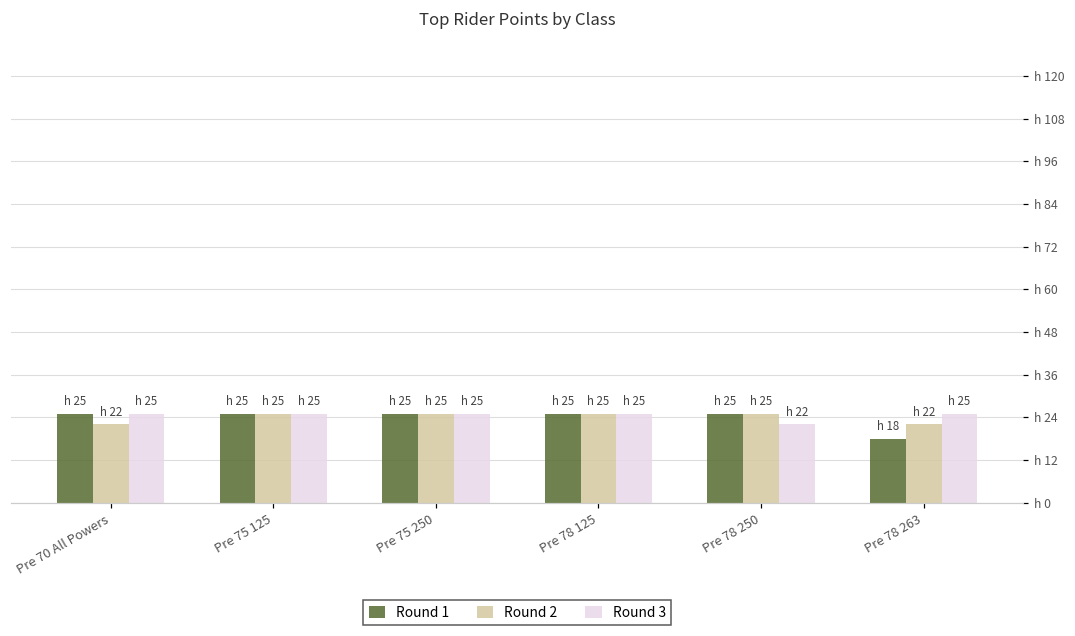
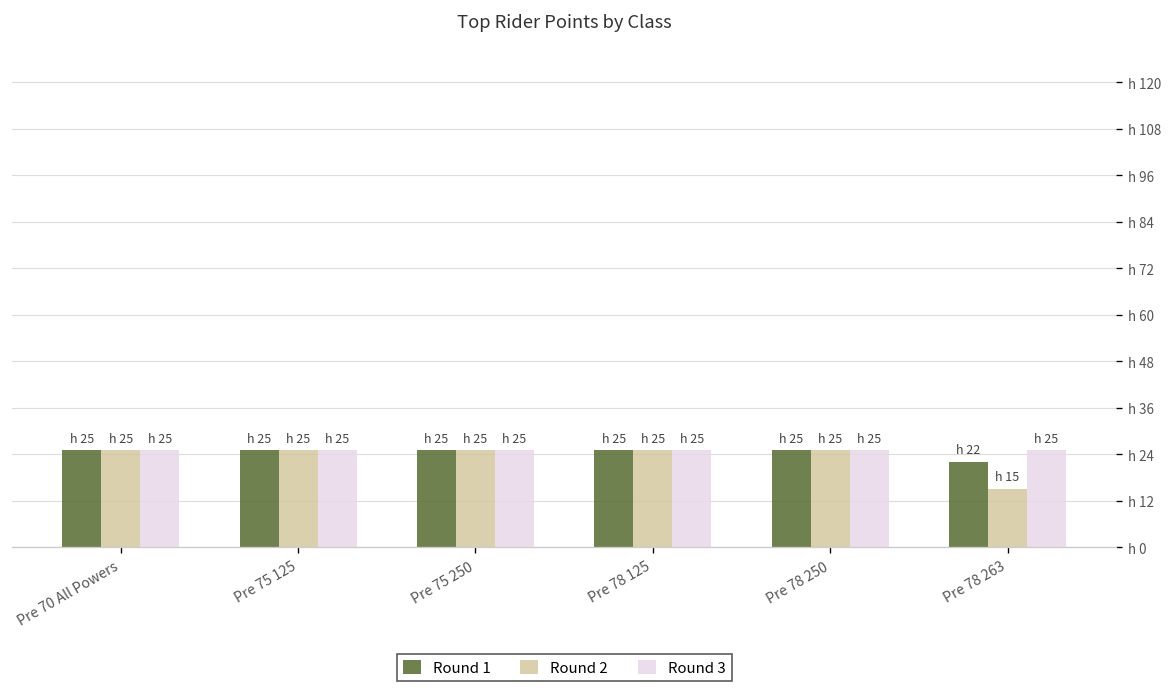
  {
    "Round 1": {
      "Pre 70 All Powers": 25,
      "Pre 75 125": 25,
      "Pre 75 250": 25,
      "Pre 78 125": 25,
      "Pre 78 250": 25,
-     "Pre 78 263": 18
+     "Pre 78 263": 22
    },
    "Round 2": {
-     "Pre 70 All Powers": 22,
+     "Pre 70 All Powers": 25,
      "Pre 75 125": 25,
      "Pre 75 250": 25,
      "Pre 78 125": 25,
      "Pre 78 250": 25,
-     "Pre 78 263": 22
+     "Pre 78 263": 15
    },
    "Round 3": {
      "Pre 70 All Powers": 25,
      "Pre 75 125": 25,
      "Pre 75 250": 25,
      "Pre 78 125": 25,
-     "Pre 78 250": 22,
+     "Pre 78 250": 25,
      "Pre 78 263": 25
    }
  }
